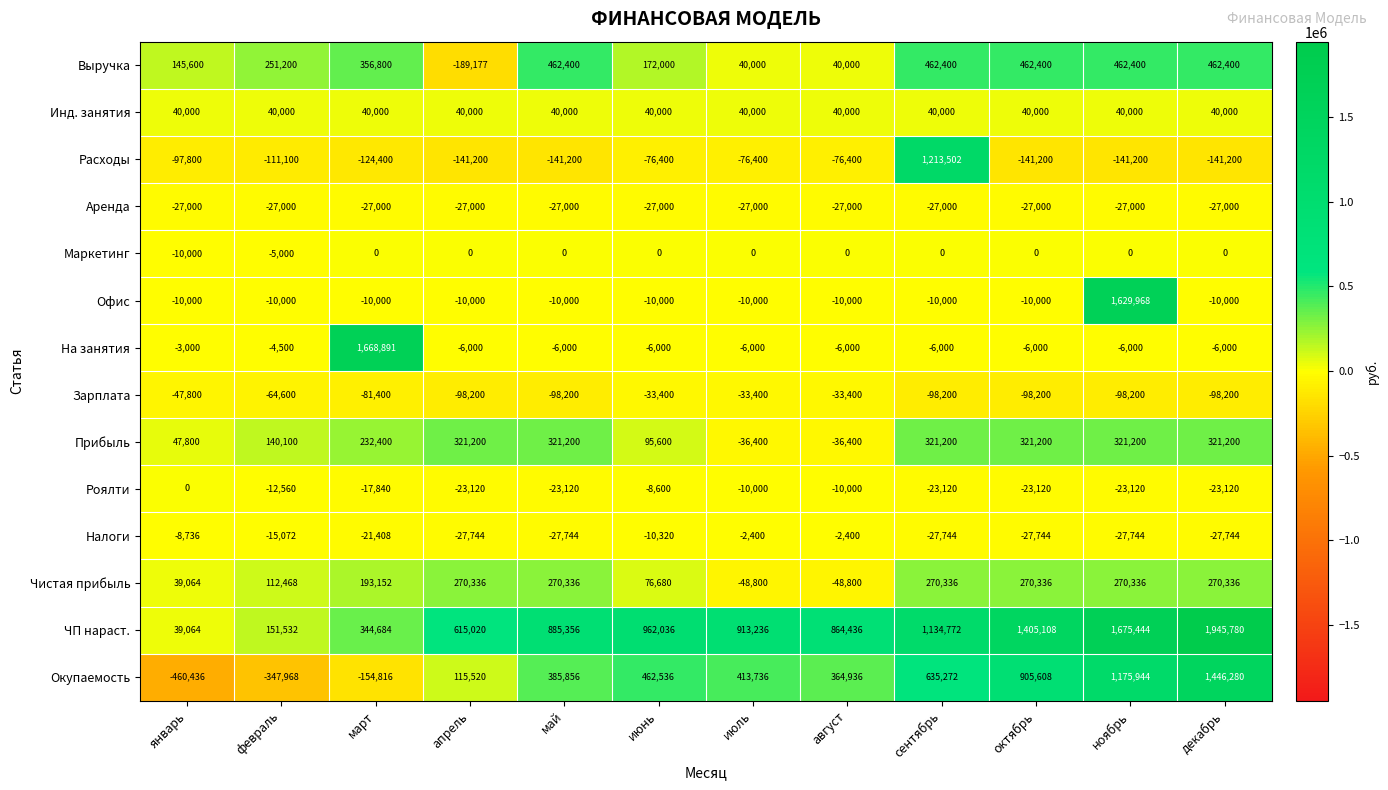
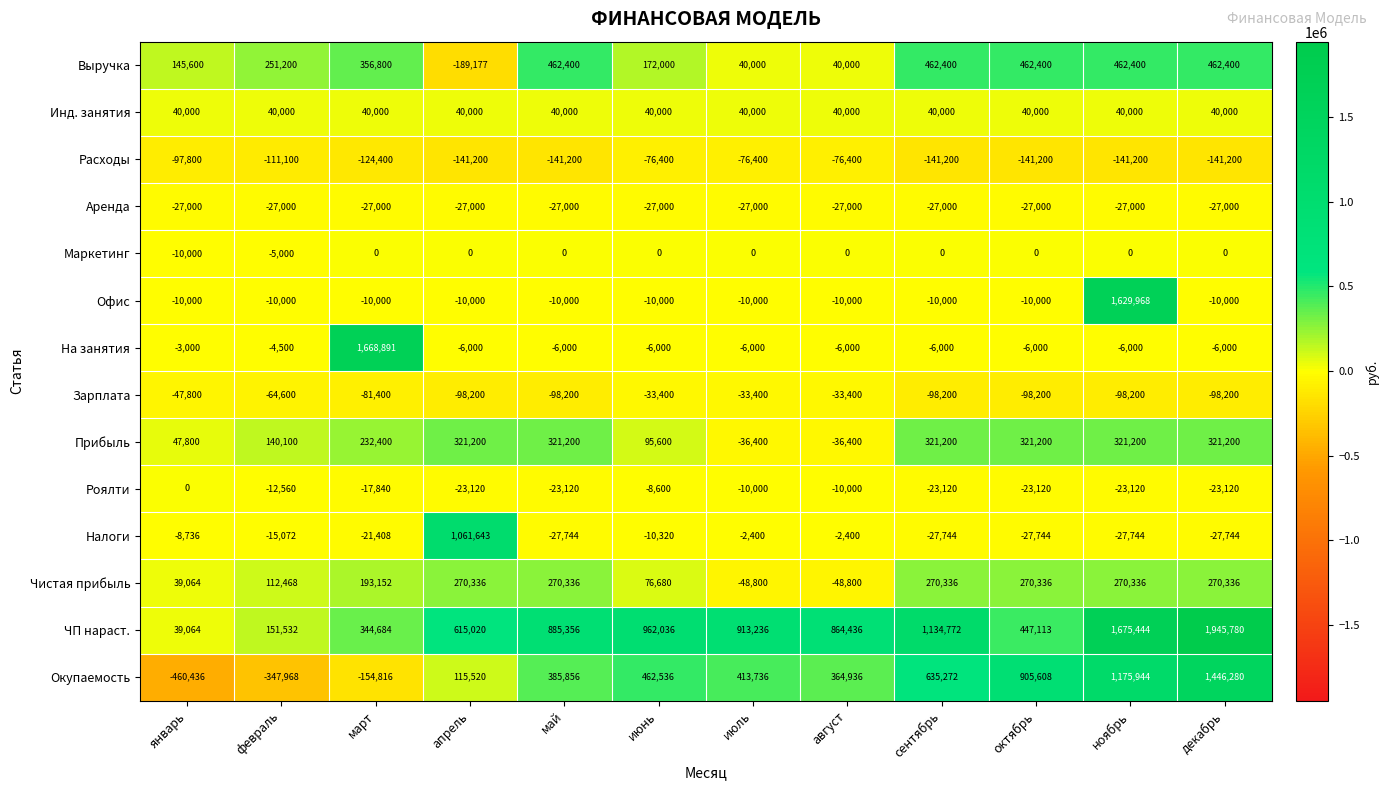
  {
    "Выручка": {
      "январь": "145,600",
      "февраль": "251,200",
      "март": "356,800",
      "апрель": "-189,177",
      "май": "462,400",
      "июнь": "172,000",
      "июль": "40,000",
      "август": "40,000",
      "сентябрь": "462,400",
      "октябрь": "462,400",
      "ноябрь": "462,400",
      "декабрь": "462,400"
    },
    "Инд. занятия": {
      "январь": "40,000",
      "февраль": "40,000",
      "март": "40,000",
      "апрель": "40,000",
      "май": "40,000",
      "июнь": "40,000",
      "июль": "40,000",
      "август": "40,000",
      "сентябрь": "40,000",
      "октябрь": "40,000",
      "ноябрь": "40,000",
      "декабрь": "40,000"
    },
    "Расходы": {
      "январь": "-97,800",
      "февраль": "-111,100",
      "март": "-124,400",
      "апрель": "-141,200",
      "май": "-141,200",
      "июнь": "-76,400",
      "июль": "-76,400",
      "август": "-76,400",
-     "сентябрь": "1,213,502",
+     "сентябрь": "-141,200",
      "октябрь": "-141,200",
      "ноябрь": "-141,200",
      "декабрь": "-141,200"
    },
    "Аренда": {
      "январь": "-27,000",
      "февраль": "-27,000",
      "март": "-27,000",
      "апрель": "-27,000",
      "май": "-27,000",
      "июнь": "-27,000",
      "июль": "-27,000",
      "август": "-27,000",
      "сентябрь": "-27,000",
      "октябрь": "-27,000",
      "ноябрь": "-27,000",
      "декабрь": "-27,000"
    },
    "Маркетинг": {
      "январь": "-10,000",
      "февраль": "-5,000",
      "март": "0",
      "апрель": "0",
      "май": "0",
      "июнь": "0",
      "июль": "0",
      "август": "0",
      "сентябрь": "0",
      "октябрь": "0",
      "ноябрь": "0",
      "декабрь": "0"
    },
    "Офис": {
      "январь": "-10,000",
      "февраль": "-10,000",
      "март": "-10,000",
      "апрель": "-10,000",
      "май": "-10,000",
      "июнь": "-10,000",
      "июль": "-10,000",
      "август": "-10,000",
      "сентябрь": "-10,000",
      "октябрь": "-10,000",
      "ноябрь": "1,629,968",
      "декабрь": "-10,000"
    },
    "На занятия": {
      "январь": "-3,000",
      "февраль": "-4,500",
      "март": "1,668,891",
      "апрель": "-6,000",
      "май": "-6,000",
      "июнь": "-6,000",
      "июль": "-6,000",
      "август": "-6,000",
      "сентябрь": "-6,000",
      "октябрь": "-6,000",
      "ноябрь": "-6,000",
      "декабрь": "-6,000"
    },
    "Зарплата": {
      "январь": "-47,800",
      "февраль": "-64,600",
      "март": "-81,400",
      "апрель": "-98,200",
      "май": "-98,200",
      "июнь": "-33,400",
      "июль": "-33,400",
      "август": "-33,400",
      "сентябрь": "-98,200",
      "октябрь": "-98,200",
      "ноябрь": "-98,200",
      "декабрь": "-98,200"
    },
    "Прибыль": {
      "январь": "47,800",
      "февраль": "140,100",
      "март": "232,400",
      "апрель": "321,200",
      "май": "321,200",
      "июнь": "95,600",
      "июль": "-36,400",
      "август": "-36,400",
      "сентябрь": "321,200",
      "октябрь": "321,200",
      "ноябрь": "321,200",
      "декабрь": "321,200"
    },
    "Роялти": {
      "январь": "0",
      "февраль": "-12,560",
      "март": "-17,840",
      "апрель": "-23,120",
      "май": "-23,120",
      "июнь": "-8,600",
      "июль": "-10,000",
      "август": "-10,000",
      "сентябрь": "-23,120",
      "октябрь": "-23,120",
      "ноябрь": "-23,120",
      "декабрь": "-23,120"
    },
    "Налоги": {
      "январь": "-8,736",
      "февраль": "-15,072",
      "март": "-21,408",
-     "апрель": "-27,744",
+     "апрель": "1,061,643",
      "май": "-27,744",
      "июнь": "-10,320",
      "июль": "-2,400",
      "август": "-2,400",
      "сентябрь": "-27,744",
      "октябрь": "-27,744",
      "ноябрь": "-27,744",
      "декабрь": "-27,744"
    },
    "Чистая прибыль": {
      "январь": "39,064",
      "февраль": "112,468",
      "март": "193,152",
      "апрель": "270,336",
      "май": "270,336",
      "июнь": "76,680",
      "июль": "-48,800",
      "август": "-48,800",
      "сентябрь": "270,336",
      "октябрь": "270,336",
      "ноябрь": "270,336",
      "декабрь": "270,336"
    },
    "ЧП нараст.": {
      "январь": "39,064",
      "февраль": "151,532",
      "март": "344,684",
      "апрель": "615,020",
      "май": "885,356",
      "июнь": "962,036",
      "июль": "913,236",
      "август": "864,436",
      "сентябрь": "1,134,772",
-     "октябрь": "1,405,108",
+     "октябрь": "447,113",
      "ноябрь": "1,675,444",
      "декабрь": "1,945,780"
    },
    "Окупаемость": {
      "январь": "-460,436",
      "февраль": "-347,968",
      "март": "-154,816",
      "апрель": "115,520",
      "май": "385,856",
      "июнь": "462,536",
      "июль": "413,736",
      "август": "364,936",
      "сентябрь": "635,272",
      "октябрь": "905,608",
      "ноябрь": "1,175,944",
      "декабрь": "1,446,280"
    }
  }
